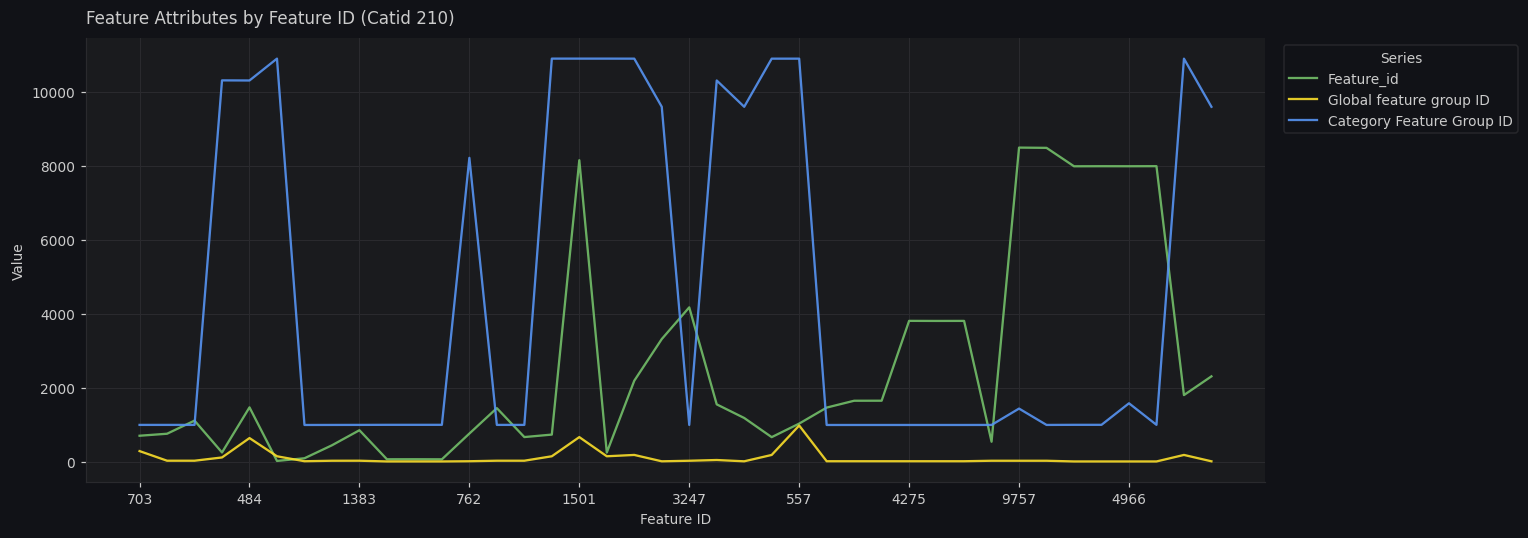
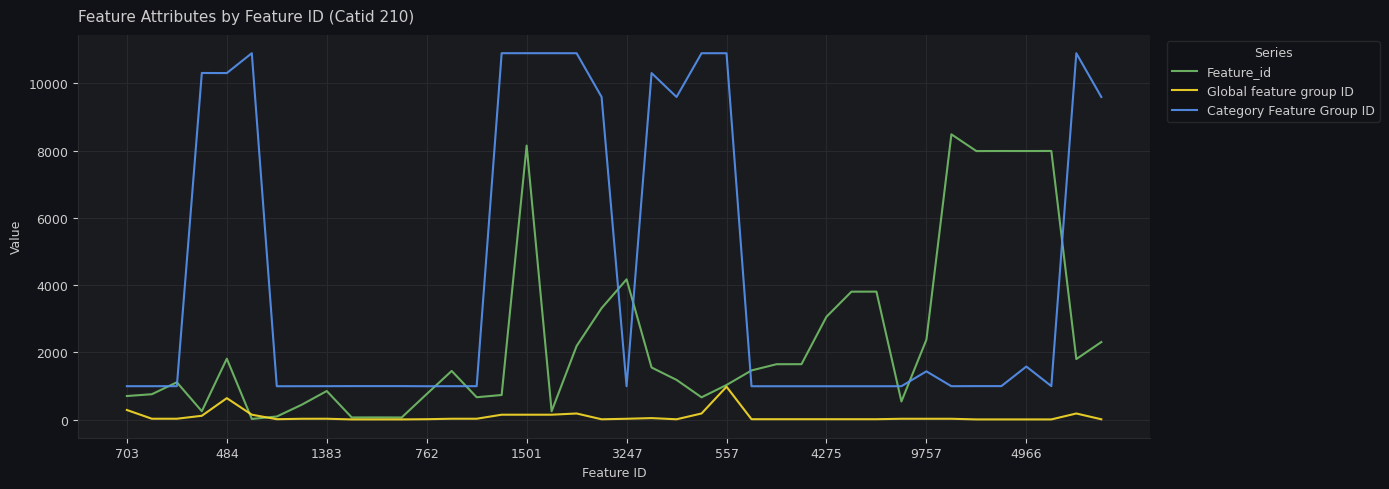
  {
    "Feature_id": {
      "703": 700,
-     "484": 1500,
+     "484": 1800,
      "1383": 900,
      "762": 800,
      "1501": 8200,
      "3247": 4200,
-     "4275": 3800,
-     "9757": 8500,
+     "4275": 3100,
+     "9757": 2400,
      "4966": 8000
    },
    "Global feature group ID": {
      "703": 300,
      "484": 600,
      "1383": 0,
      "762": 0,
-     "1501": 700,
+     "1501": 100,
      "3247": 0,
      "4275": 0,
      "9757": 0,
      "4966": 0
    },
    "Category Feature Group ID": {
      "703": 1000,
      "484": 10300,
      "1383": 1000,
-     "762": 8200,
+     "762": 1000,
      "1501": 10900,
      "3247": 1000,
      "557": 10900,
      "4275": 1000,
      "9757": 1400,
      "4966": 1600
    }
  }
